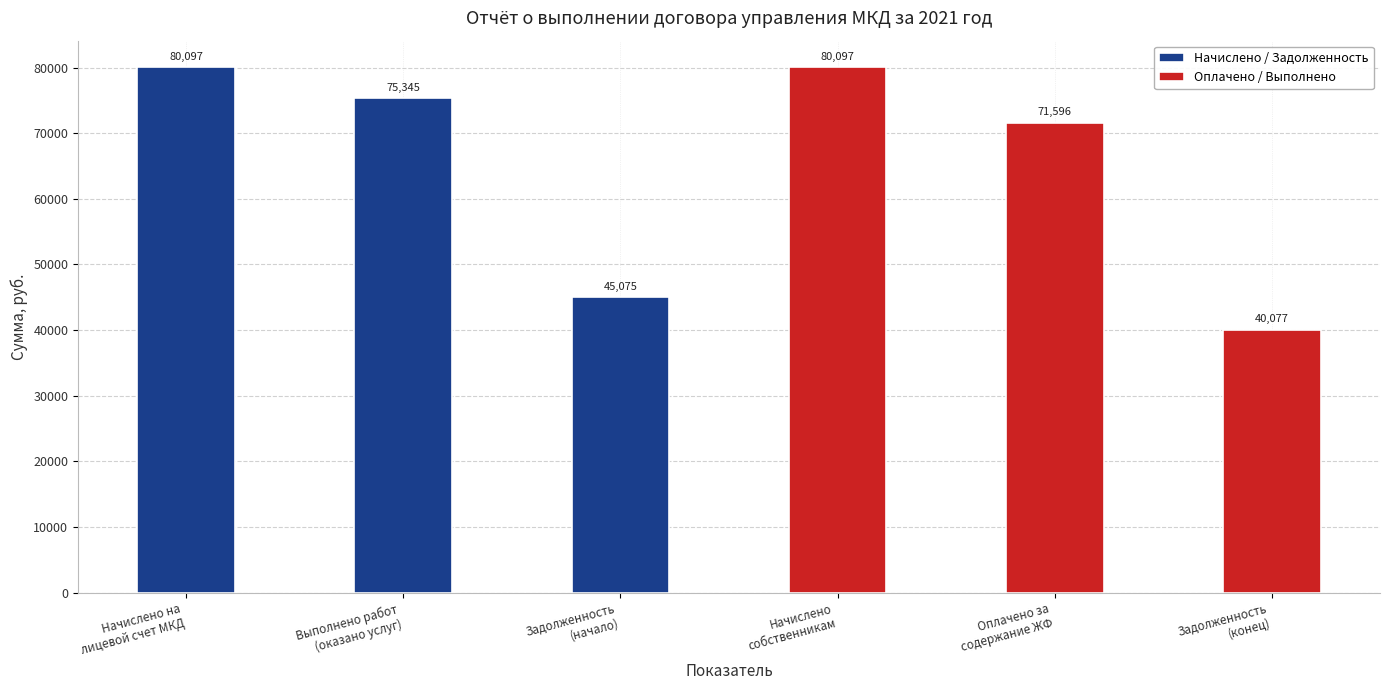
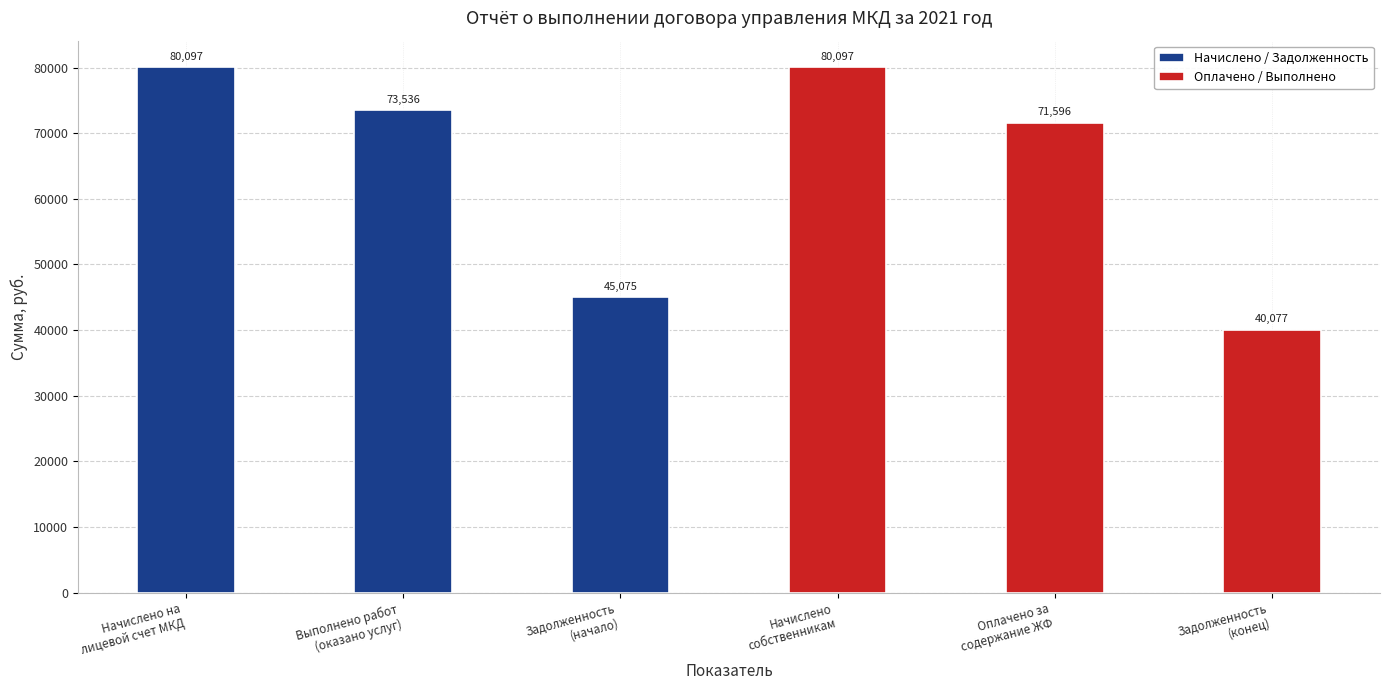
  {
    "Начислено / Задолженность": {
      "Начислено на лицевой счет МКД": "80,097",
-     "Выполнено работ (оказано услуг)": "75,345",
+     "Выполнено работ (оказано услуг)": "73,536",
      "Задолженность (начало)": "45,075"
    },
    "Оплачено / Выполнено": {
      "Начислено собственникам": "80,097",
      "Оплачено за содержание ЖФ": "71,596",
      "Задолженность (конец)": "40,077"
    }
  }
